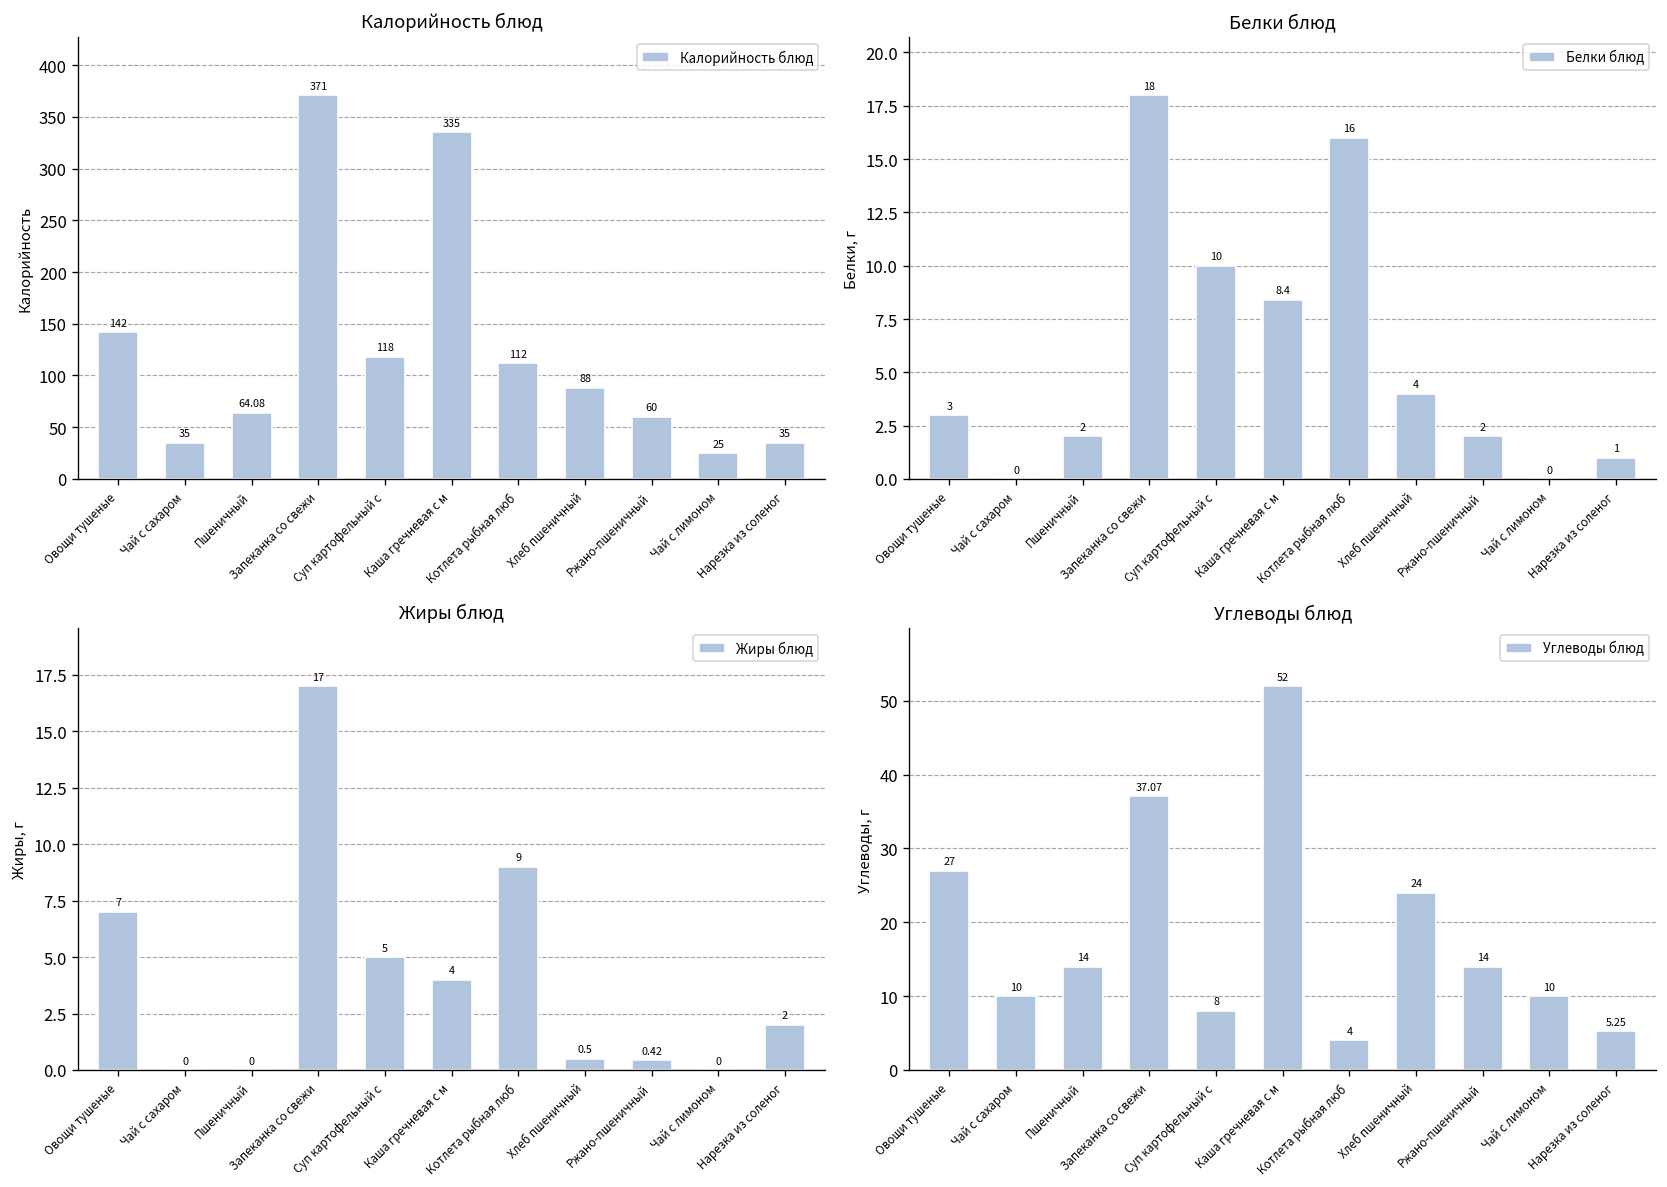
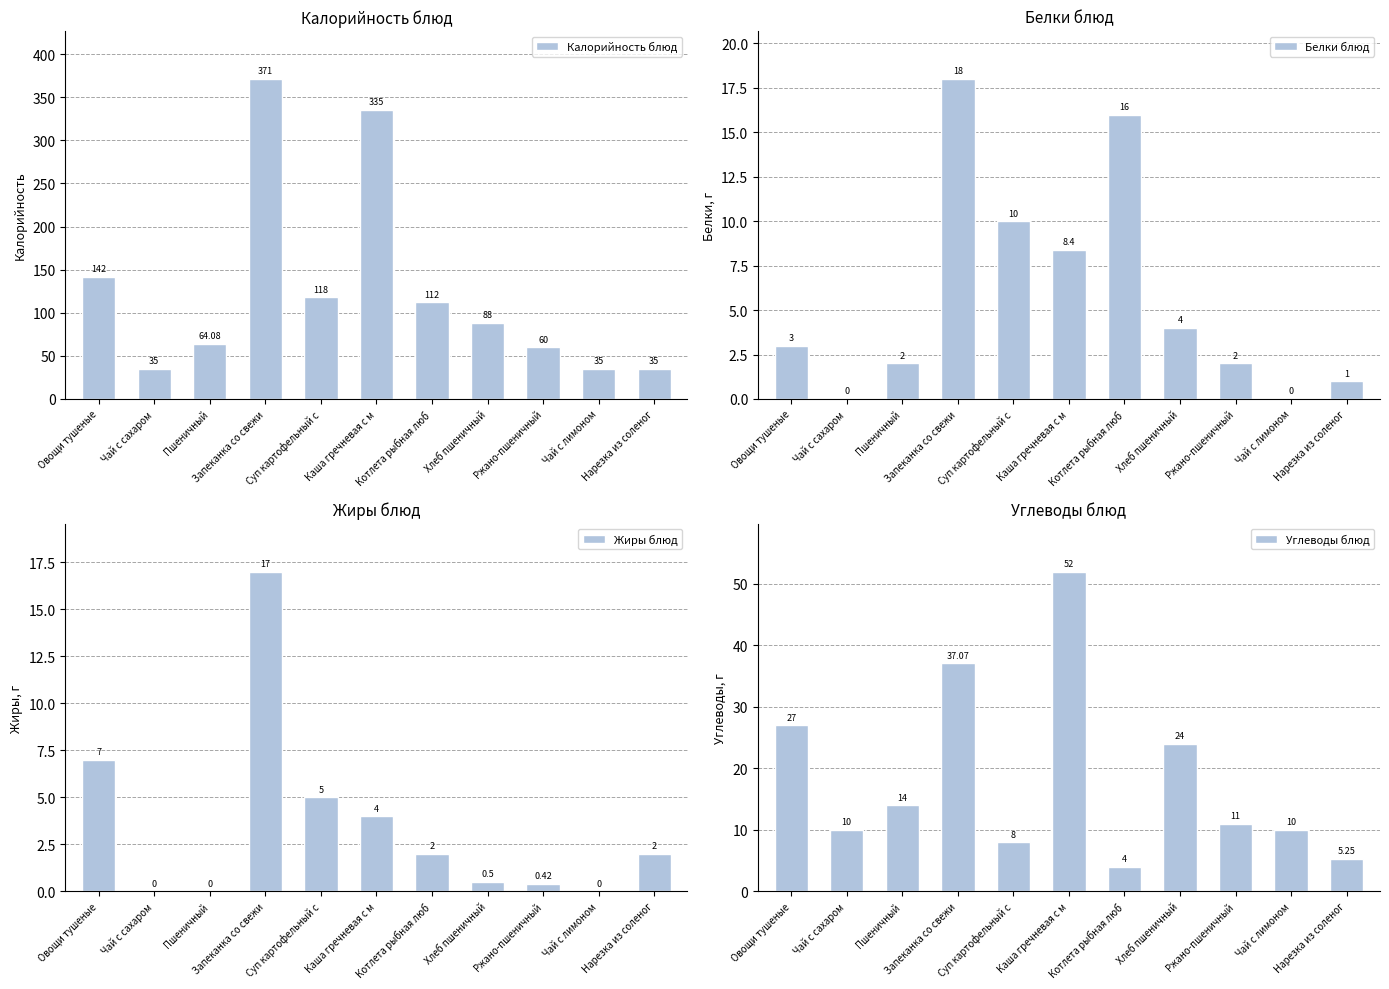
  {
    "Калорийность блюд": {
      "Овощи тушеные": 142,
      "Чай с сахаром": 35,
      "Пшеничный": 64.08,
      "Запеканка со свежи": 371,
      "Суп картофельный с": 118,
      "Каша гречневая с м": 335,
      "Котлета рыбная люб": 112,
      "Хлеб пшеничный": 88,
      "Ржано-пшеничный": 60,
-     "Чай с лимоном": 25,
+     "Чай с лимоном": 35,
      "Нарезка из соленог": 35
    },
    "Белки блюд": {
      "Овощи тушеные": 3,
      "Чай с сахаром": 0,
      "Пшеничный": 2,
      "Запеканка со свежи": 18,
      "Суп картофельный с": 10,
      "Каша гречневая с м": 8.4,
      "Котлета рыбная люб": 16,
      "Хлеб пшеничный": 4,
      "Ржано-пшеничный": 2,
      "Чай с лимоном": 0,
      "Нарезка из соленог": 1
    },
    "Жиры блюд": {
      "Овощи тушеные": 7,
      "Чай с сахаром": 0,
      "Пшеничный": 0,
      "Запеканка со свежи": 17,
      "Суп картофельный с": 5,
      "Каша гречневая с м": 4,
-     "Котлета рыбная люб": 9,
+     "Котлета рыбная люб": 2,
      "Хлеб пшеничный": 0.5,
      "Ржано-пшеничный": 0.42,
      "Чай с лимоном": 0,
      "Нарезка из соленог": 2
    },
    "Углеводы блюд": {
      "Овощи тушеные": 27,
      "Чай с сахаром": 10,
      "Пшеничный": 14,
      "Запеканка со свежи": 37.07,
      "Суп картофельный с": 8,
      "Каша гречневая с м": 52,
      "Котлета рыбная люб": 4,
      "Хлеб пшеничный": 24,
-     "Ржано-пшеничный": 14,
+     "Ржано-пшеничный": 11,
      "Чай с лимоном": 10,
      "Нарезка из соленог": 5.25
    }
  }
